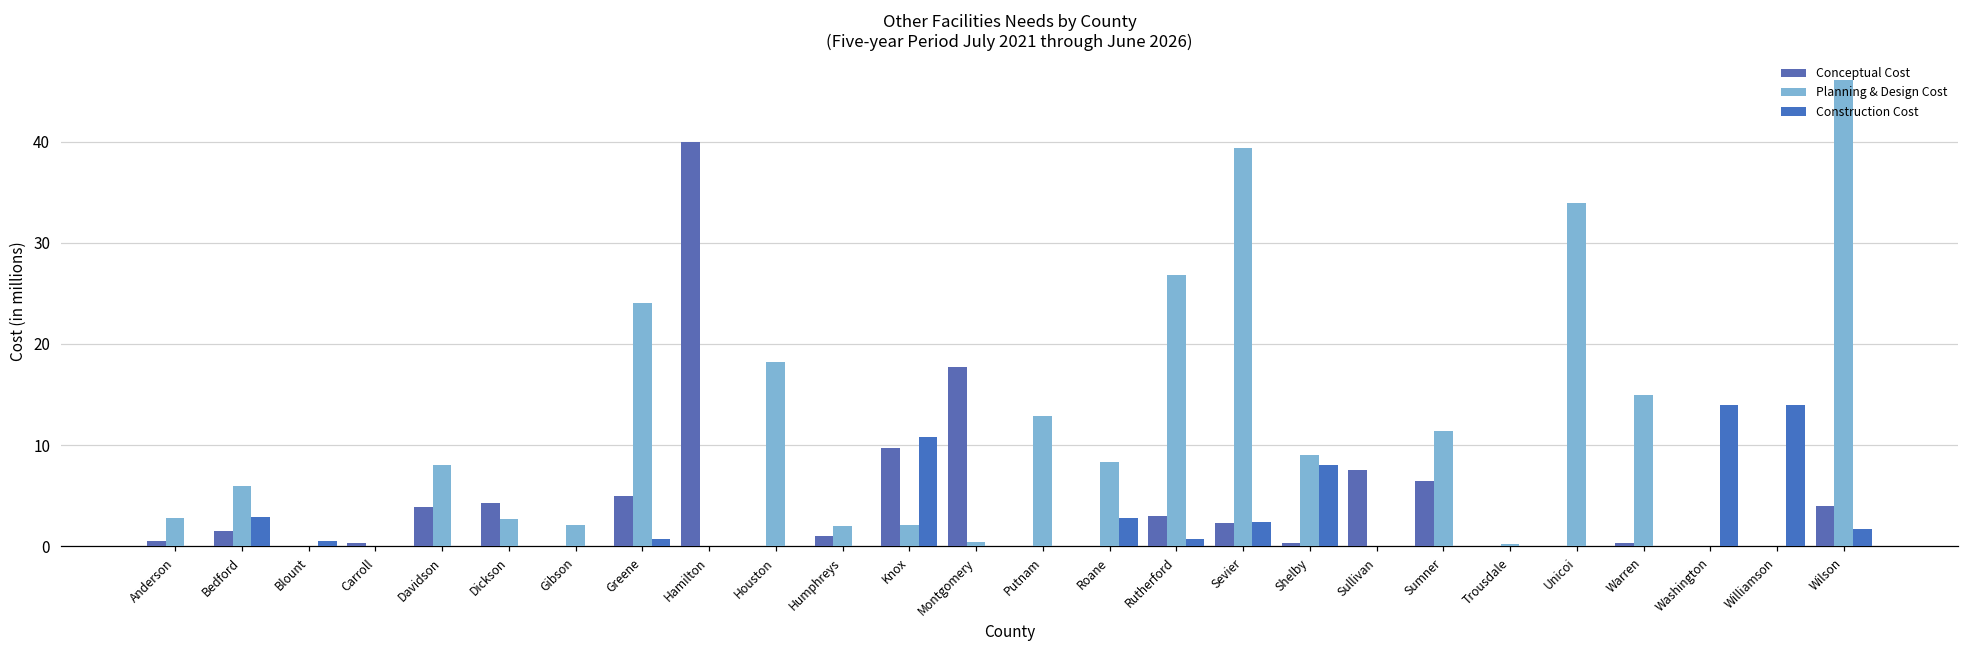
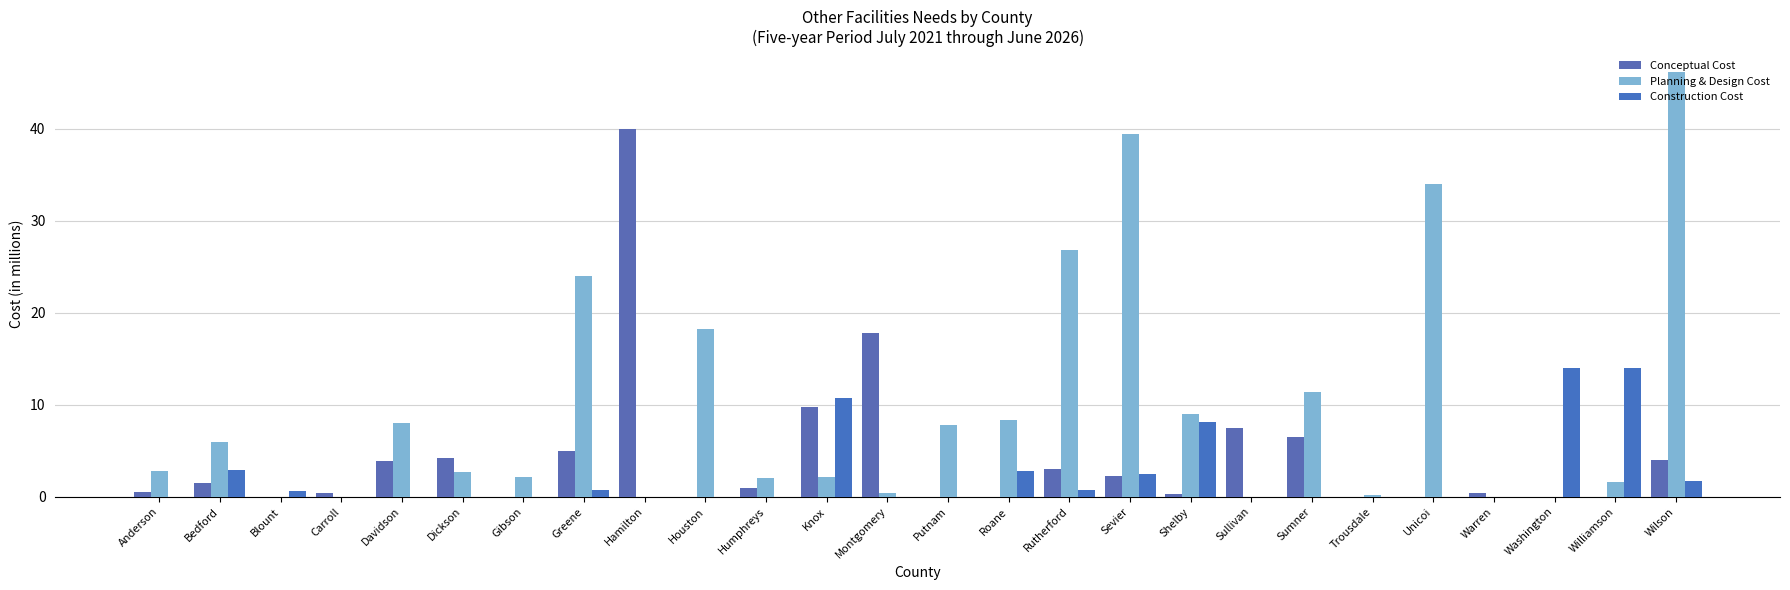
  {
    "Planning & Design Cost": {
      "Anderson": 3,
      "Bedford": 6,
      "Blount": 0,
      "Carroll": 0,
      "Davidson": 8,
      "Dickson": 3,
      "Gibson": 2,
      "Greene": 24,
      "Hamilton": 0,
      "Houston": 18,
      "Humphreys": 2,
      "Knox": 2,
      "Montgomery": 0,
-     "Putnam": 13,
+     "Putnam": 8,
      "Roane": 8,
      "Rutherford": 27,
      "Sevier": 39,
      "Shelby": 9,
      "Sullivan": 0,
      "Sumner": 11,
      "Unicoi": 34,
-     "Warren": 15,
+     "Warren": 0,
      "Washington": 0,
-     "Williamson": 0,
+     "Williamson": 2,
      "Wilson": 46
    }
  }
